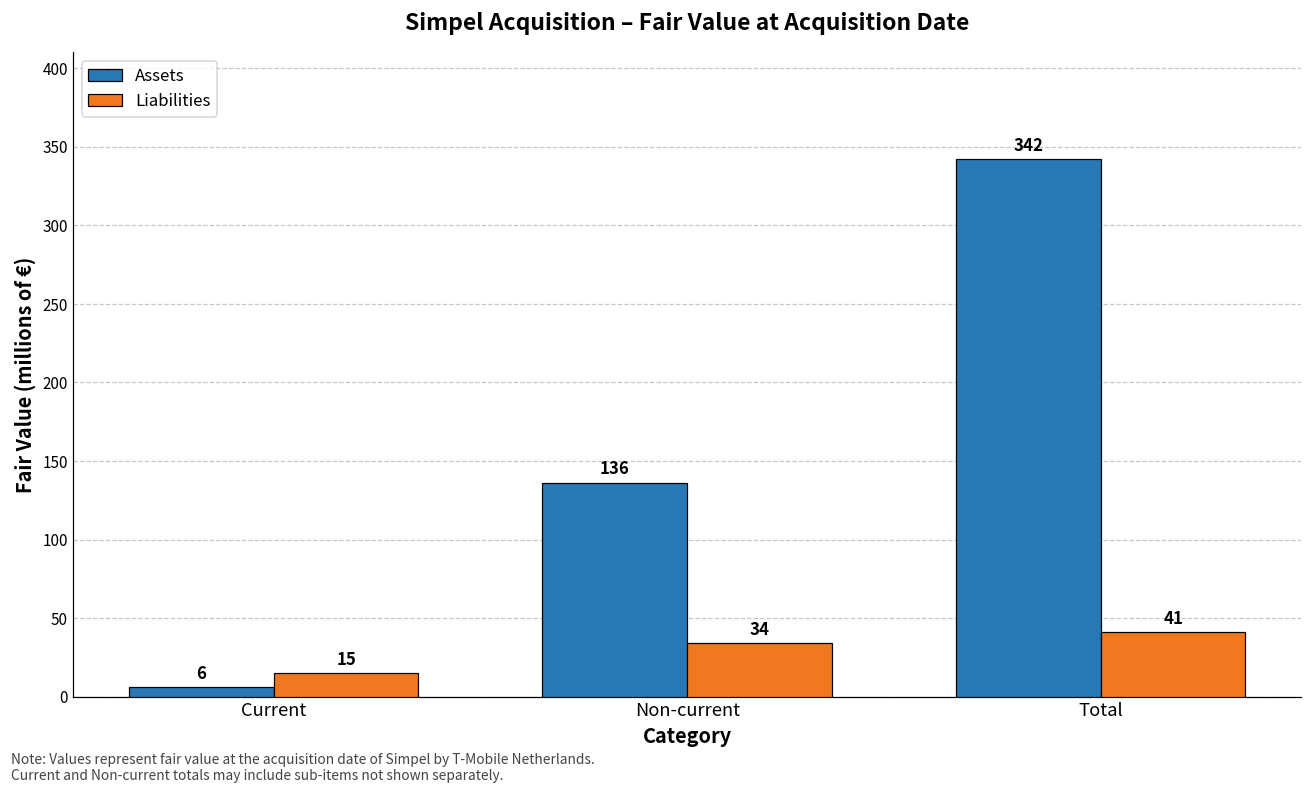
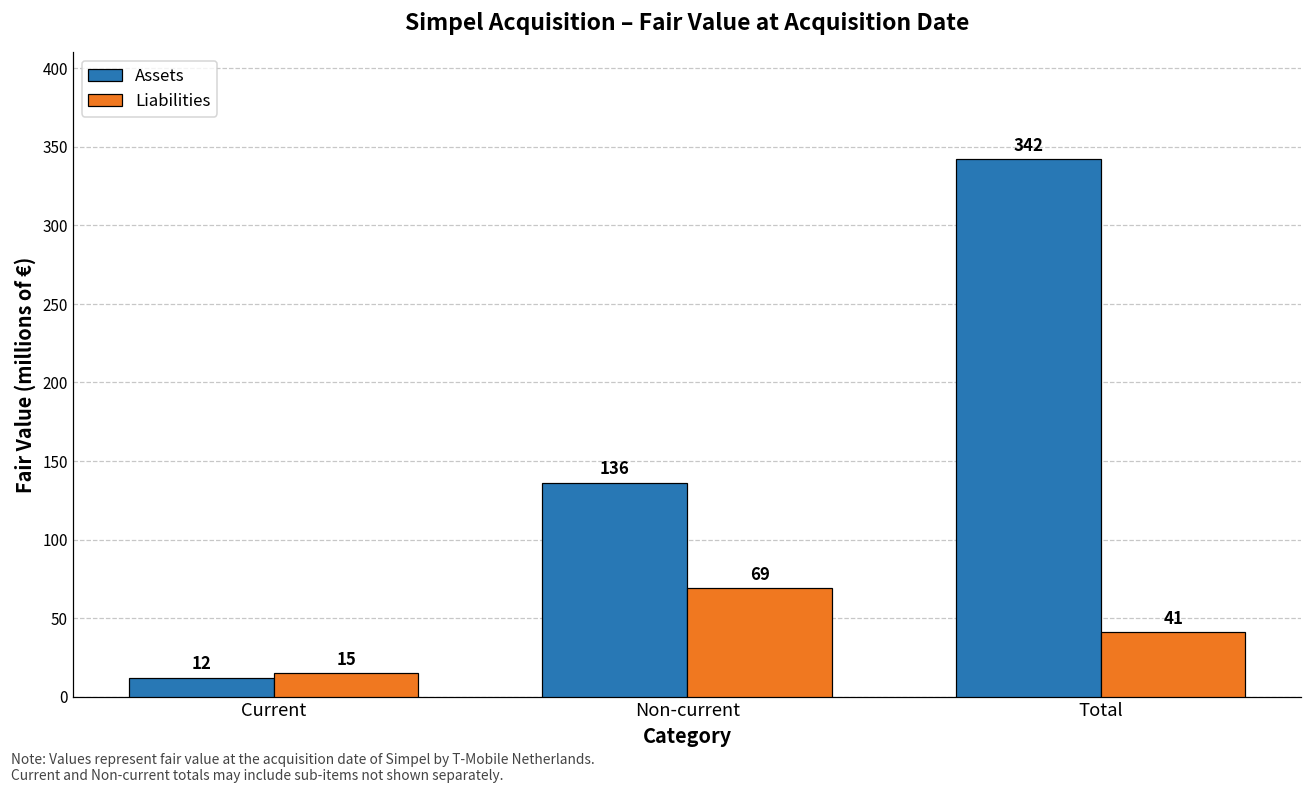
  {
    "Assets": {
-     "Current": 6,
+     "Current": 12,
      "Non-current": 136,
      "Total": 342
    },
    "Liabilities": {
      "Current": 15,
-     "Non-current": 34,
+     "Non-current": 69,
      "Total": 41
    }
  }
